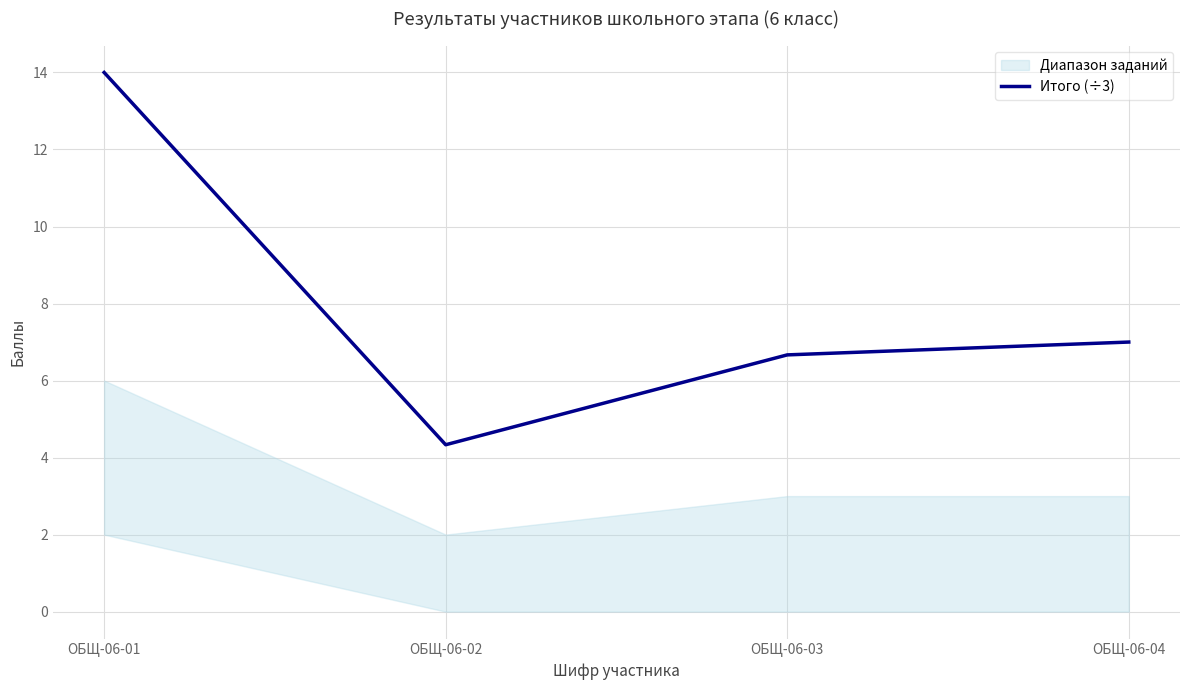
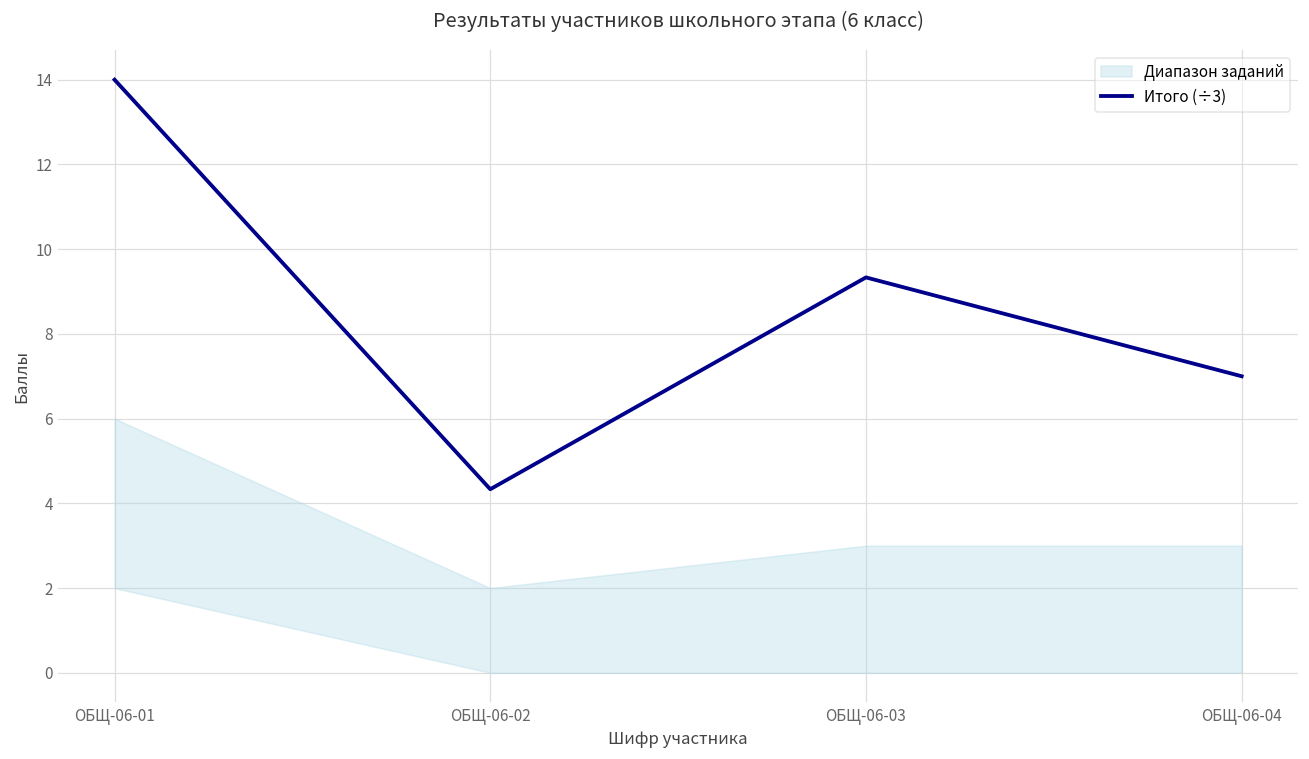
  {
    "Итого (÷3)": {
      "ОБЩ-06-01": 14.0,
      "ОБЩ-06-02": 4.3,
-     "ОБЩ-06-03": 6.7,
+     "ОБЩ-06-03": 9.3,
      "ОБЩ-06-04": 7.0
    }
  }
